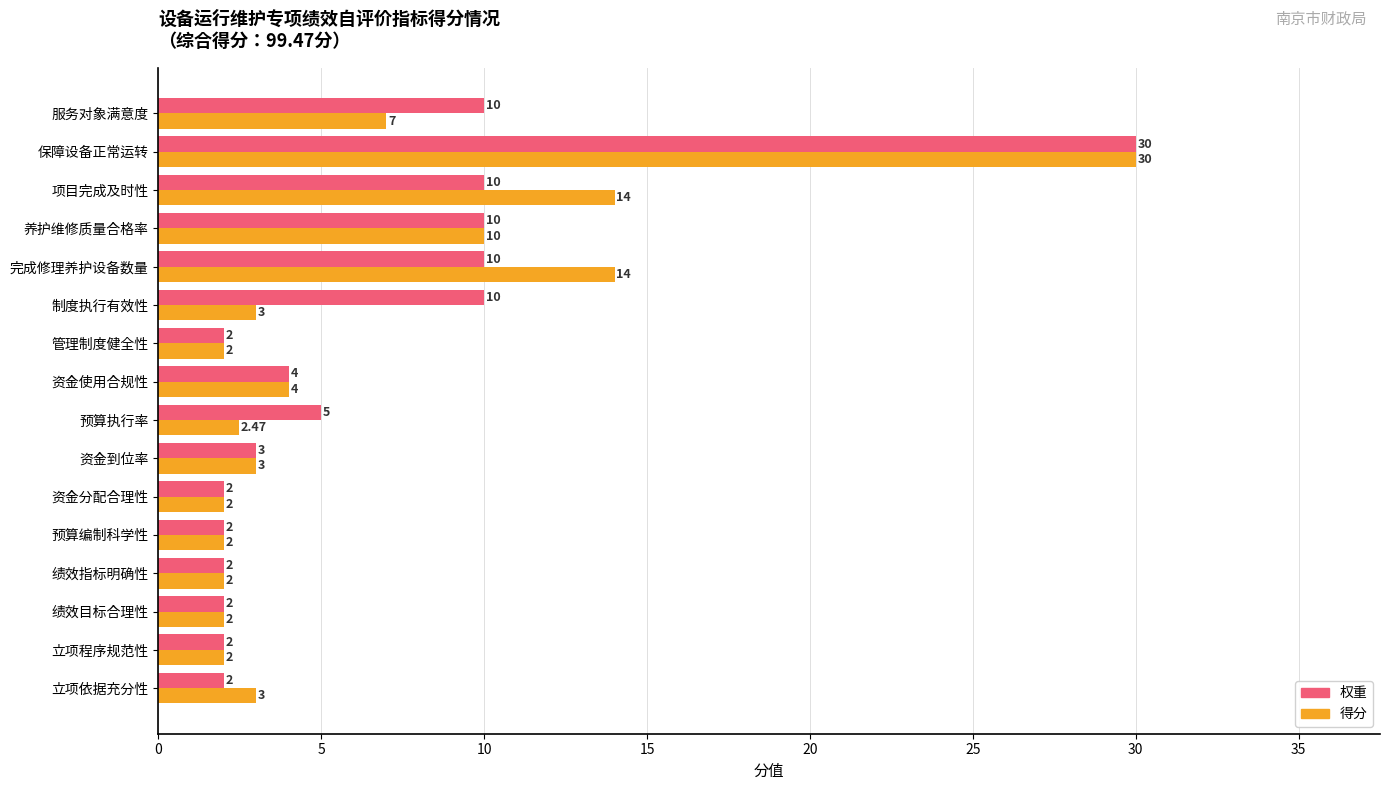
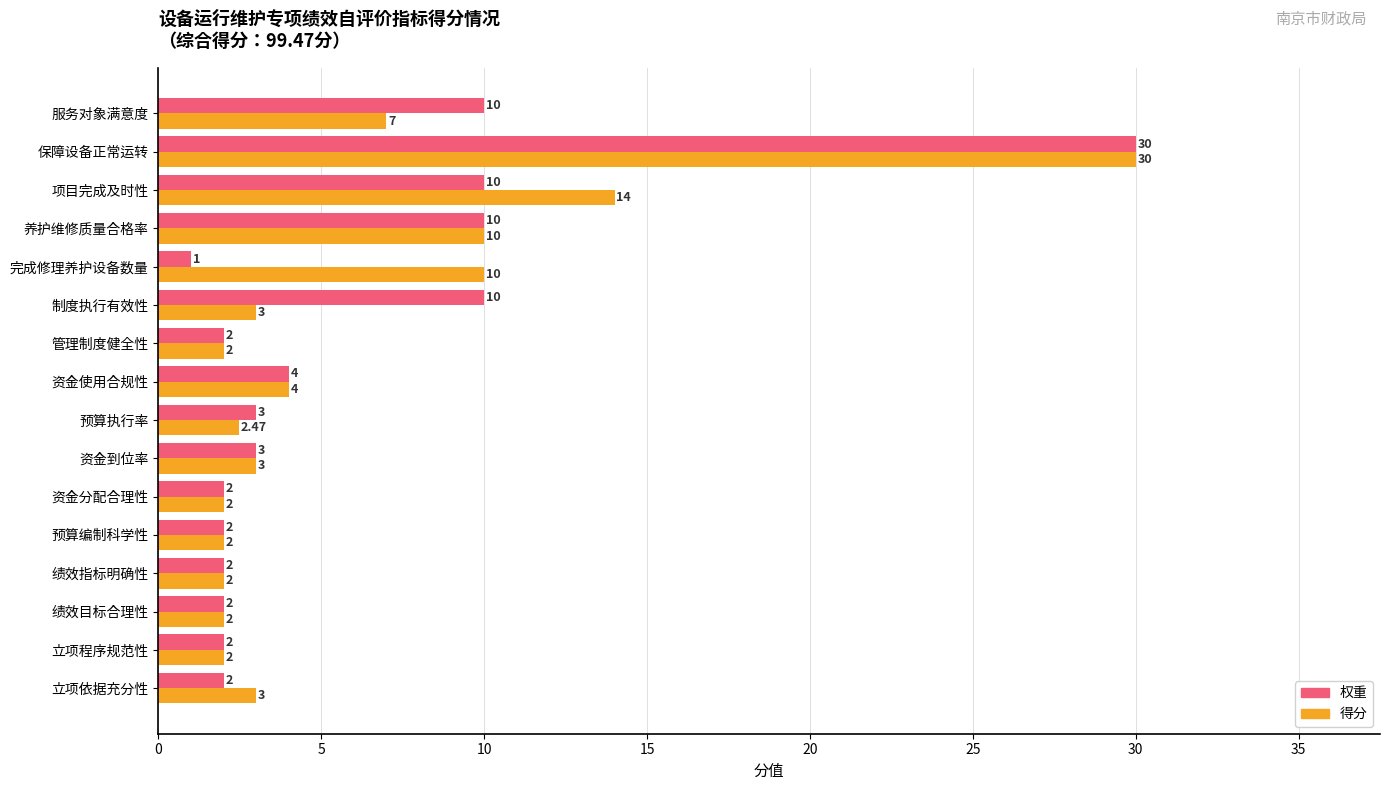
  {
    "权重": {
      "服务对象满意度": 10,
      "保障设备正常运转": 30,
      "项目完成及时性": 10,
      "养护维修质量合格率": 10,
-     "完成修理养护设备数量": 10,
+     "完成修理养护设备数量": 1,
      "制度执行有效性": 10,
      "管理制度健全性": 2,
      "资金使用合规性": 4,
-     "预算执行率": 5,
+     "预算执行率": 3,
      "资金到位率": 3,
      "资金分配合理性": 2,
      "预算编制科学性": 2,
      "绩效指标明确性": 2,
      "绩效目标合理性": 2,
      "立项程序规范性": 2,
      "立项依据充分性": 2
    },
    "得分": {
      "服务对象满意度": 7,
      "保障设备正常运转": 30,
      "项目完成及时性": 14,
      "养护维修质量合格率": 10,
-     "完成修理养护设备数量": 14,
+     "完成修理养护设备数量": 10,
      "制度执行有效性": 3,
      "管理制度健全性": 2,
      "资金使用合规性": 4,
      "预算执行率": 2.47,
      "资金到位率": 3,
      "资金分配合理性": 2,
      "预算编制科学性": 2,
      "绩效指标明确性": 2,
      "绩效目标合理性": 2,
      "立项程序规范性": 2,
      "立项依据充分性": 3
    }
  }
